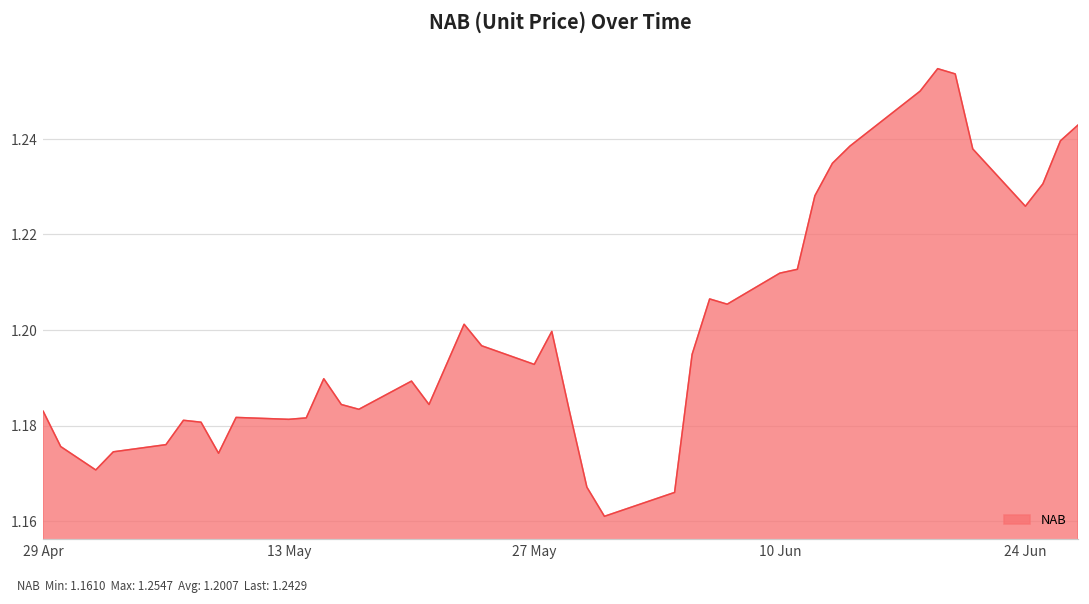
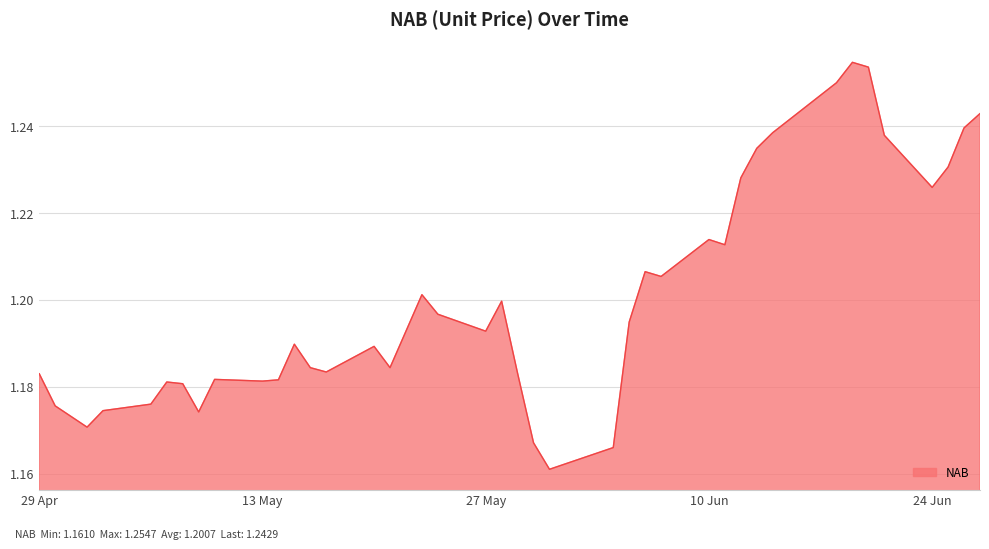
  {
    "29 Apr": 1.183,
    "13 May": 1.181,
    "27 May": 1.193,
-   "10 Jun": 1.212,
+   "10 Jun": 1.214,
    "24 Jun": 1.226
  }
